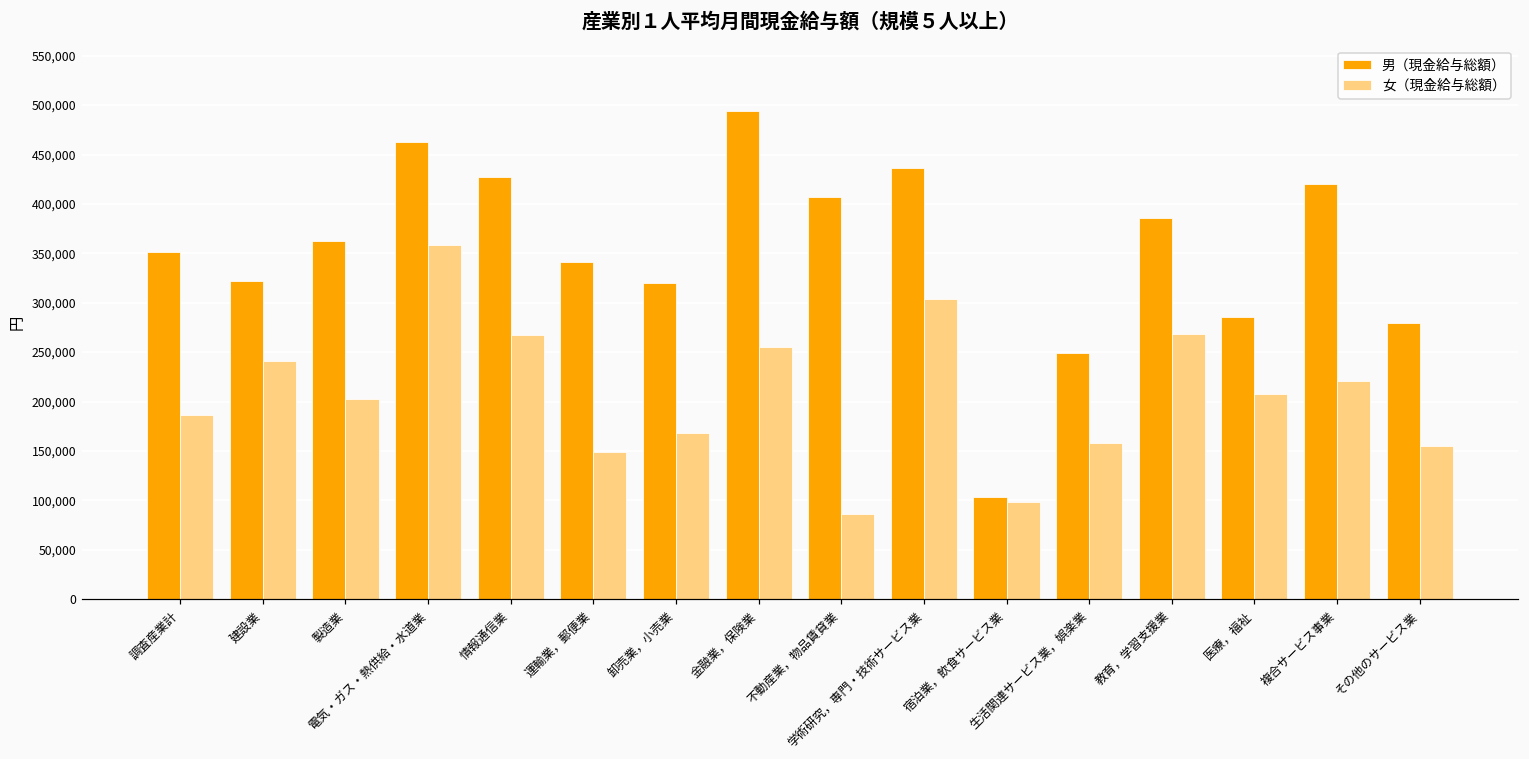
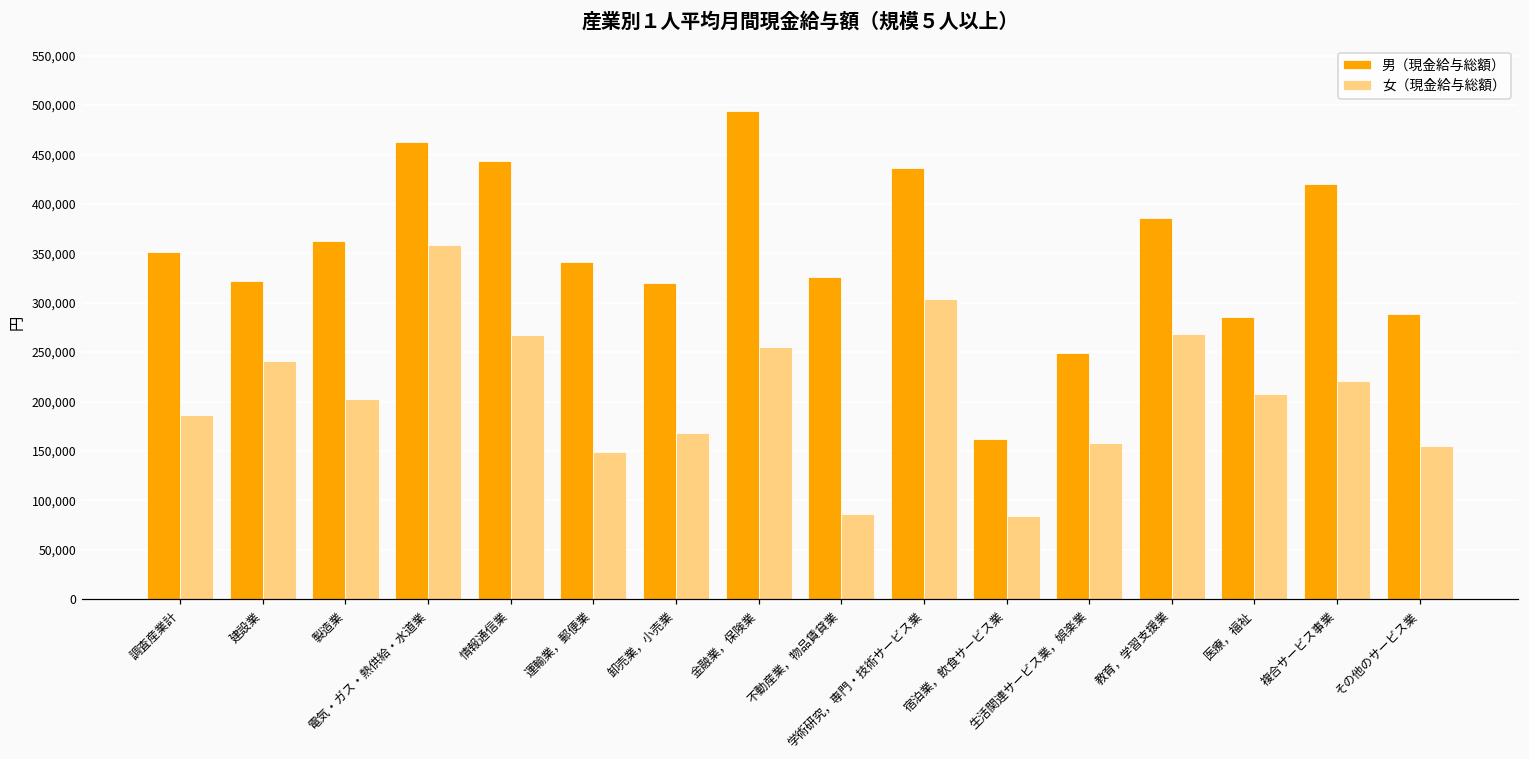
  {
    "男（現金給与総額）": {
      "調査産業計": "350,000",
      "建設業": "320,000",
      "製造業": "360,000",
      "電気・ガス・熱供給・水道業": "460,000",
-     "情報通信業": "430,000",
+     "情報通信業": "440,000",
      "運輸業，郵便業": "340,000",
      "卸売業，小売業": "320,000",
      "金融業，保険業": "490,000",
-     "不動産業，物品賃貸業": "410,000",
+     "不動産業，物品賃貸業": "330,000",
      "学術研究，専門・技術サービス業": "440,000",
-     "宿泊業，飲食サービス業": "100,000",
+     "宿泊業，飲食サービス業": "160,000",
      "生活関連サービス業，娯楽業": "250,000",
      "教育，学習支援業": "390,000",
      "医療，福祉": "290,000",
      "複合サービス事業": "420,000",
-     "その他のサービス業": "280,000"
+     "その他のサービス業": "290,000"
    },
    "女（現金給与総額）": {
      "調査産業計": "190,000",
      "建設業": "240,000",
      "製造業": "200,000",
      "電気・ガス・熱供給・水道業": "360,000",
      "情報通信業": "270,000",
      "運輸業，郵便業": "150,000",
      "卸売業，小売業": "170,000",
      "金融業，保険業": "250,000",
      "不動産業，物品賃貸業": "90,000",
      "学術研究，専門・技術サービス業": "300,000",
-     "宿泊業，飲食サービス業": "100,000",
+     "宿泊業，飲食サービス業": "80,000",
      "生活関連サービス業，娯楽業": "160,000",
      "教育，学習支援業": "270,000",
      "医療，福祉": "210,000",
      "複合サービス事業": "220,000",
      "その他のサービス業": "150,000"
    }
  }
